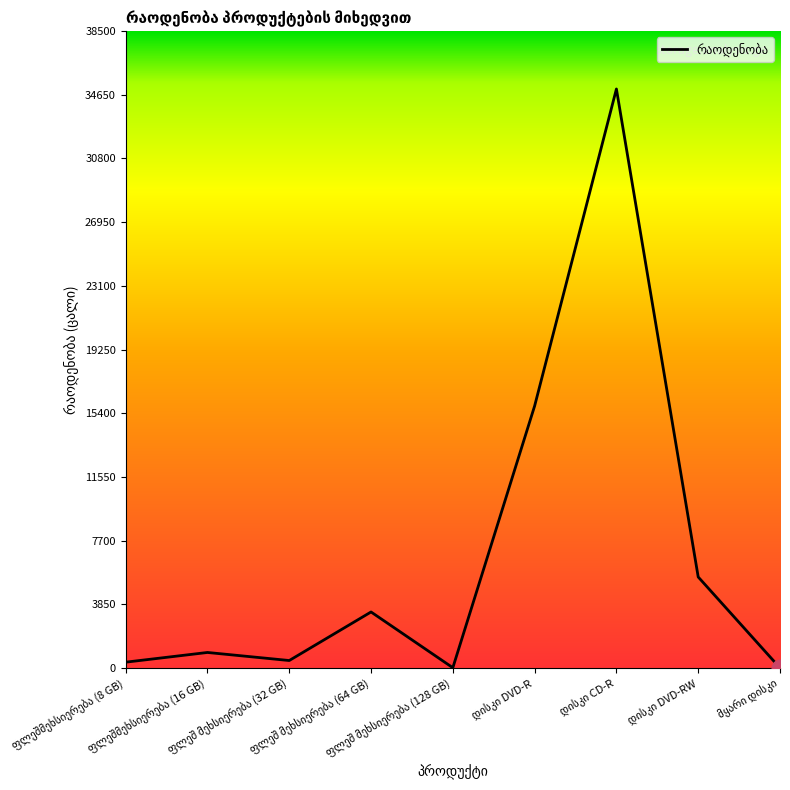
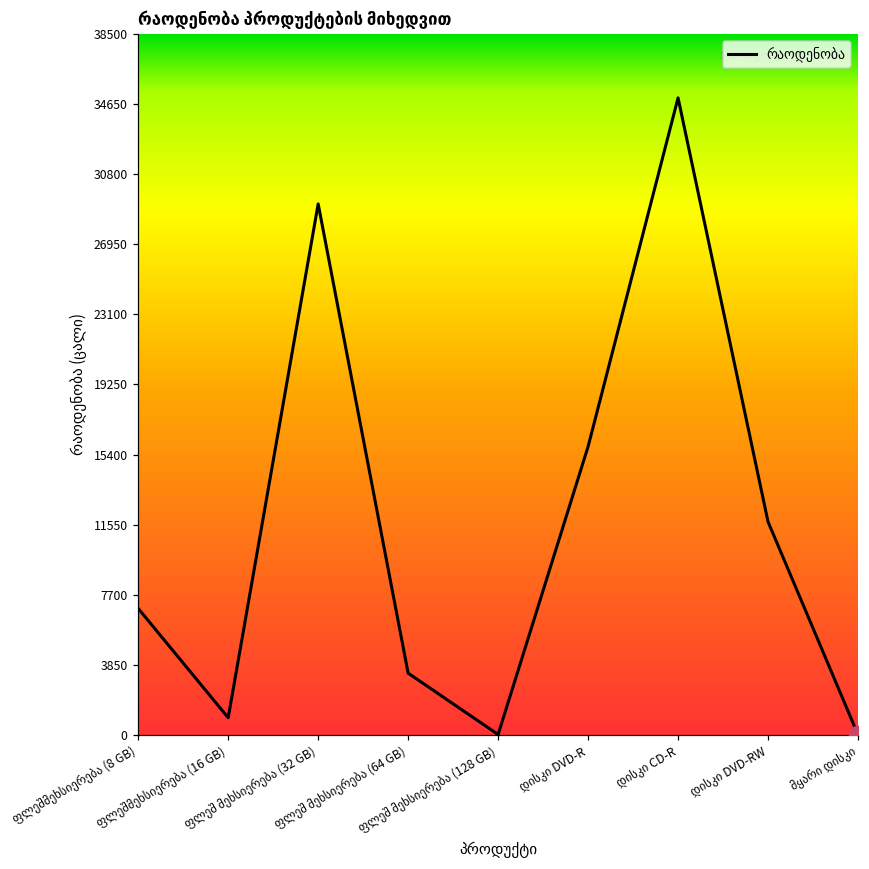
  {
    "რაოდენობა": {
-     "ფლეშმეხსიერება (8 GB)": 400,
+     "ფლეშმეხსიერება (8 GB)": 6900,
      "ფლეშმეხსიერება (16 GB)": 900,
-     "ფლეშ მეხსიერება (32 GB)": 500,
+     "ფლეშ მეხსიერება (32 GB)": 29200,
      "ფლეშ მეხსიერება (64 GB)": 3400,
      "ფლეშ მეხსიერება (128 GB)": 0,
      "დისკი DVD-R": 15800,
      "დისკი CD-R": 35000,
-     "დისკი DVD-RW": 5500
+     "დისკი DVD-RW": 11700
    }
  }
